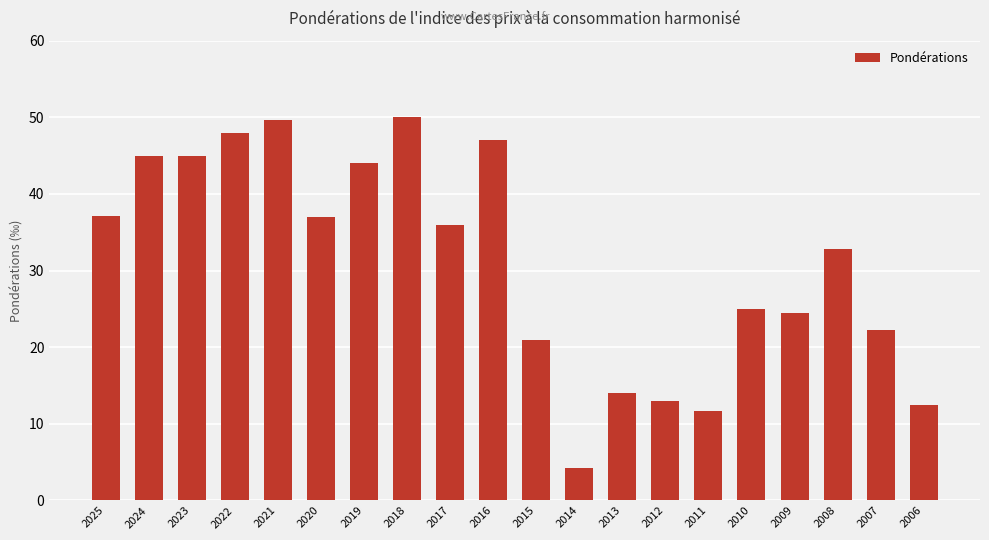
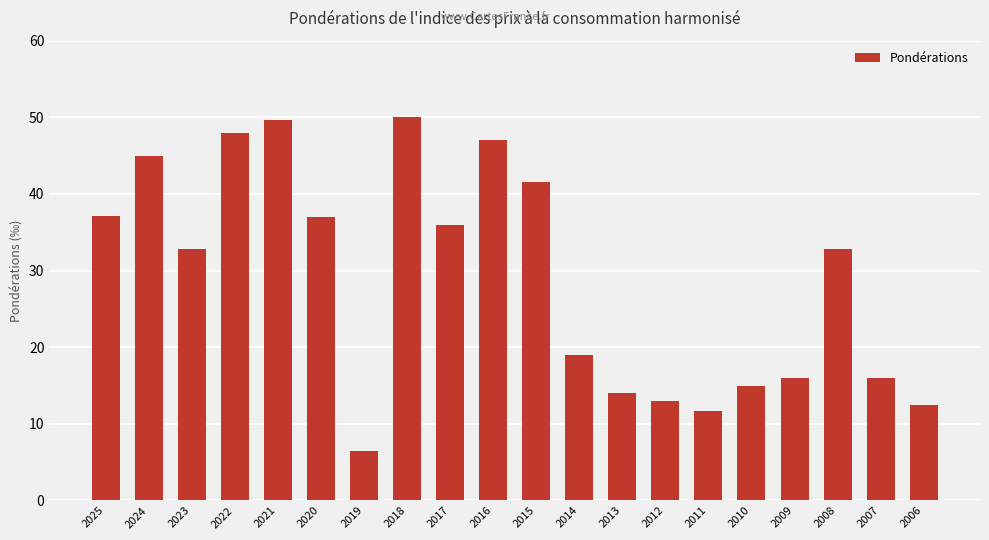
  {
    "2025": 37,
    "2024": 45,
-   "2023": 45,
+   "2023": 33,
    "2022": 48,
    "2021": 50,
    "2020": 37,
-   "2019": 44,
+   "2019": 6,
    "2018": 50,
    "2017": 36,
    "2016": 47,
-   "2015": 21,
-   "2014": 4,
+   "2015": 42,
+   "2014": 19,
    "2013": 14,
    "2012": 13,
    "2011": 12,
-   "2010": 25,
-   "2009": 25,
+   "2010": 15,
+   "2009": 16,
    "2008": 33,
-   "2007": 22,
+   "2007": 16,
    "2006": 12
  }
